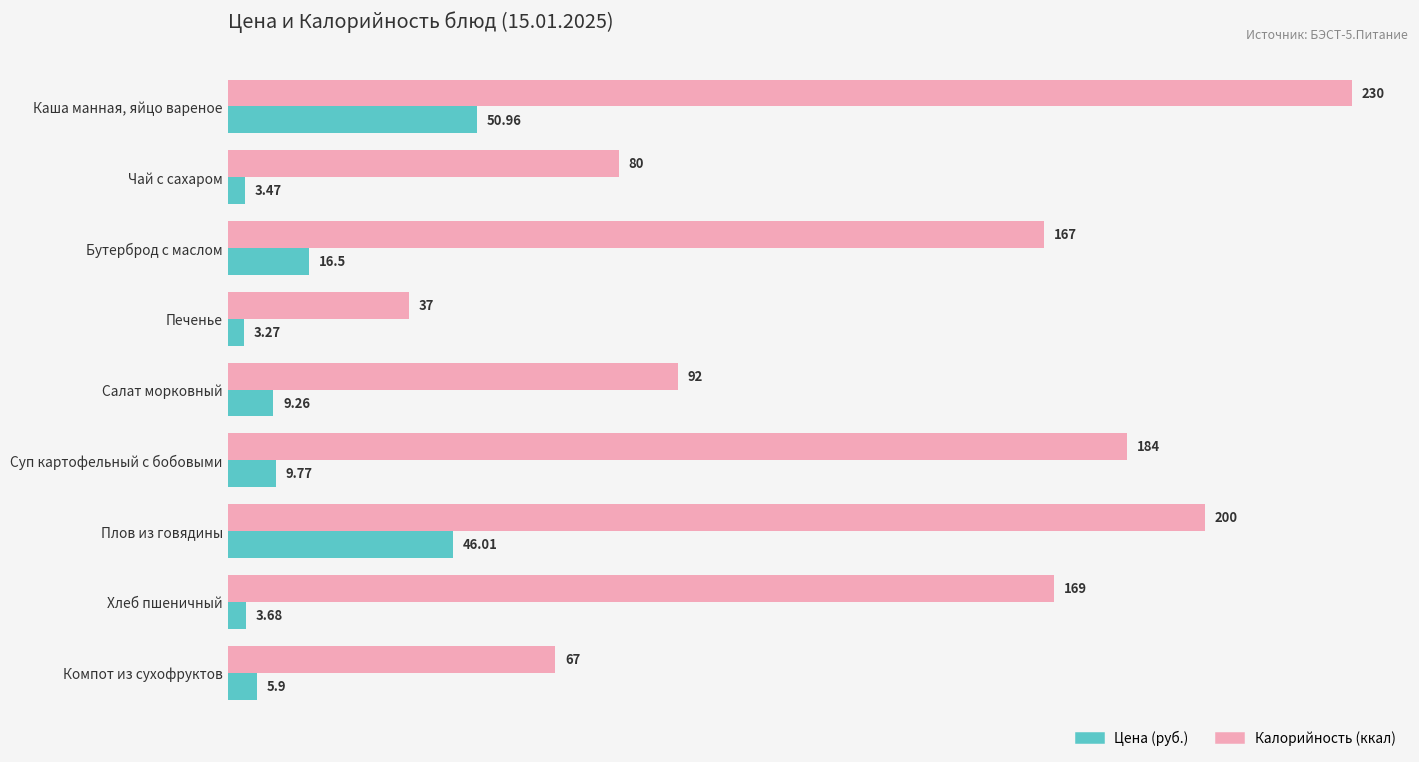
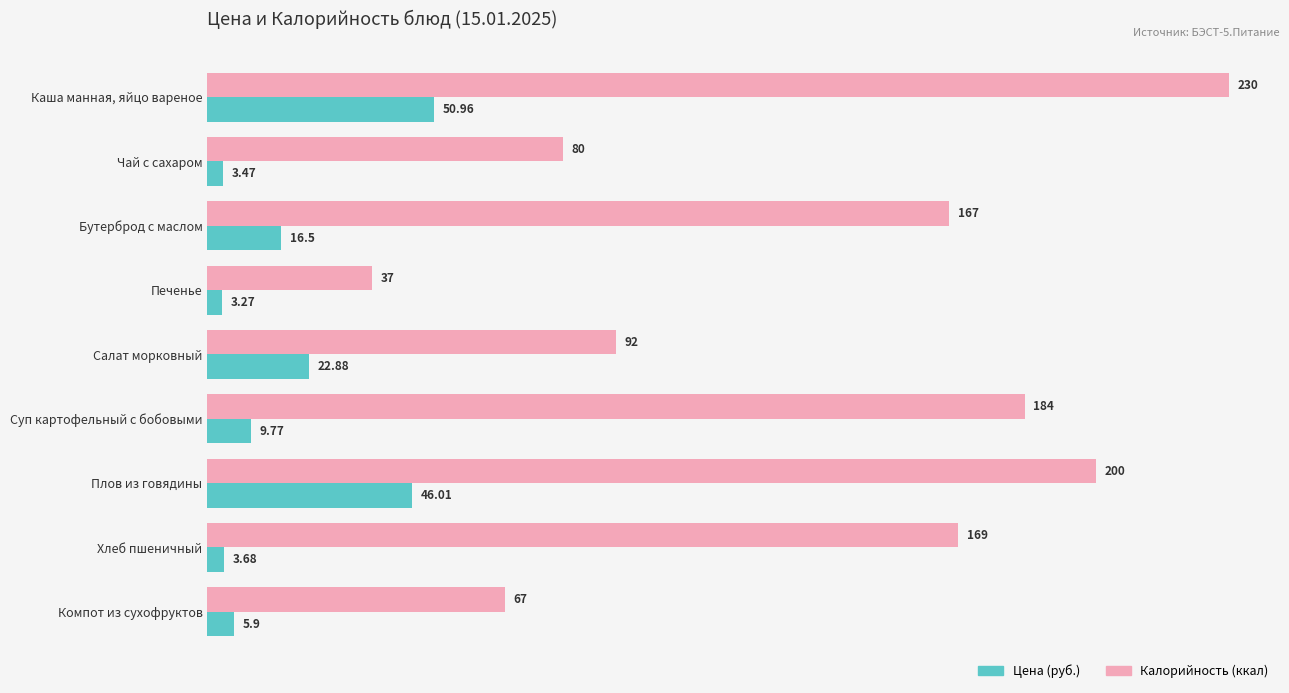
  {
    "Цена (руб.)": {
      "Каша манная, яйцо вареное": 50.96,
      "Чай с сахаром": 3.47,
      "Бутерброд с маслом": 16.5,
      "Печенье": 3.27,
-     "Салат морковный": 9.26,
+     "Салат морковный": 22.88,
      "Суп картофельный с бобовыми": 9.77,
      "Плов из говядины": 46.01,
      "Хлеб пшеничный": 3.68,
      "Компот из сухофруктов": 5.9
    },
    "Калорийность (ккал)": {
      "Каша манная, яйцо вареное": 230,
      "Чай с сахаром": 80,
      "Бутерброд с маслом": 167,
      "Печенье": 37,
      "Салат морковный": 92,
      "Суп картофельный с бобовыми": 184,
      "Плов из говядины": 200,
      "Хлеб пшеничный": 169,
      "Компот из сухофруктов": 67
    }
  }
